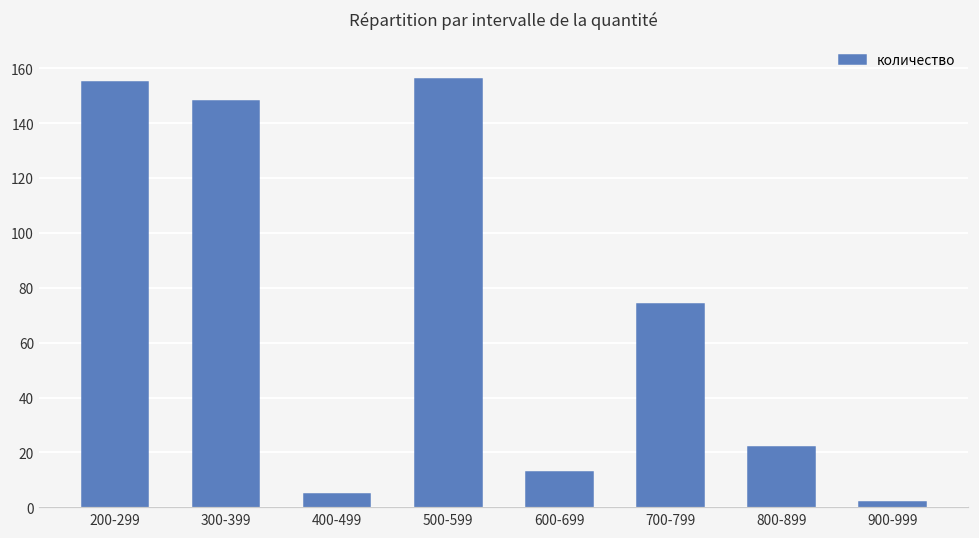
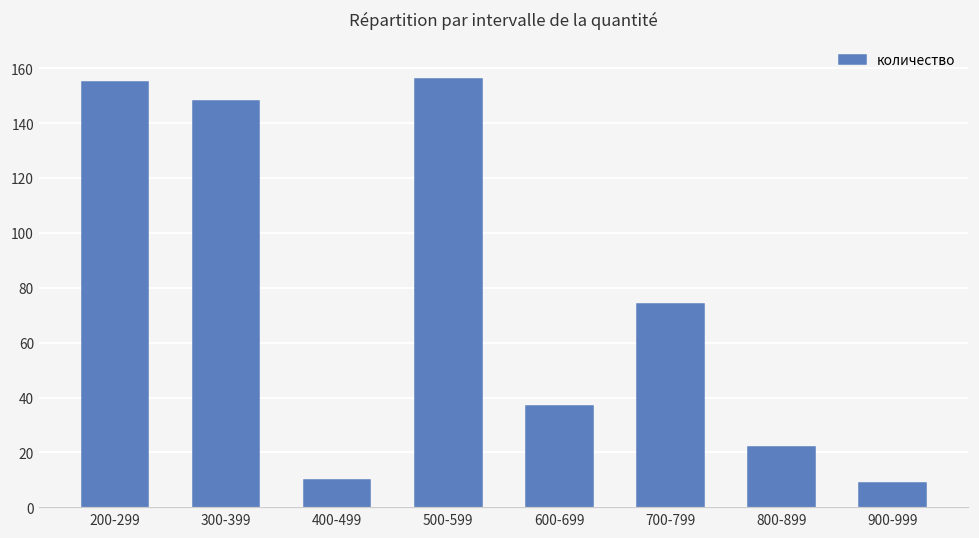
  {
    "200-299": 155,
    "300-399": 148,
-   "400-499": 5,
+   "400-499": 10,
    "500-599": 156,
-   "600-699": 13,
+   "600-699": 37,
    "700-799": 74,
    "800-899": 22,
-   "900-999": 2
+   "900-999": 9
  }
